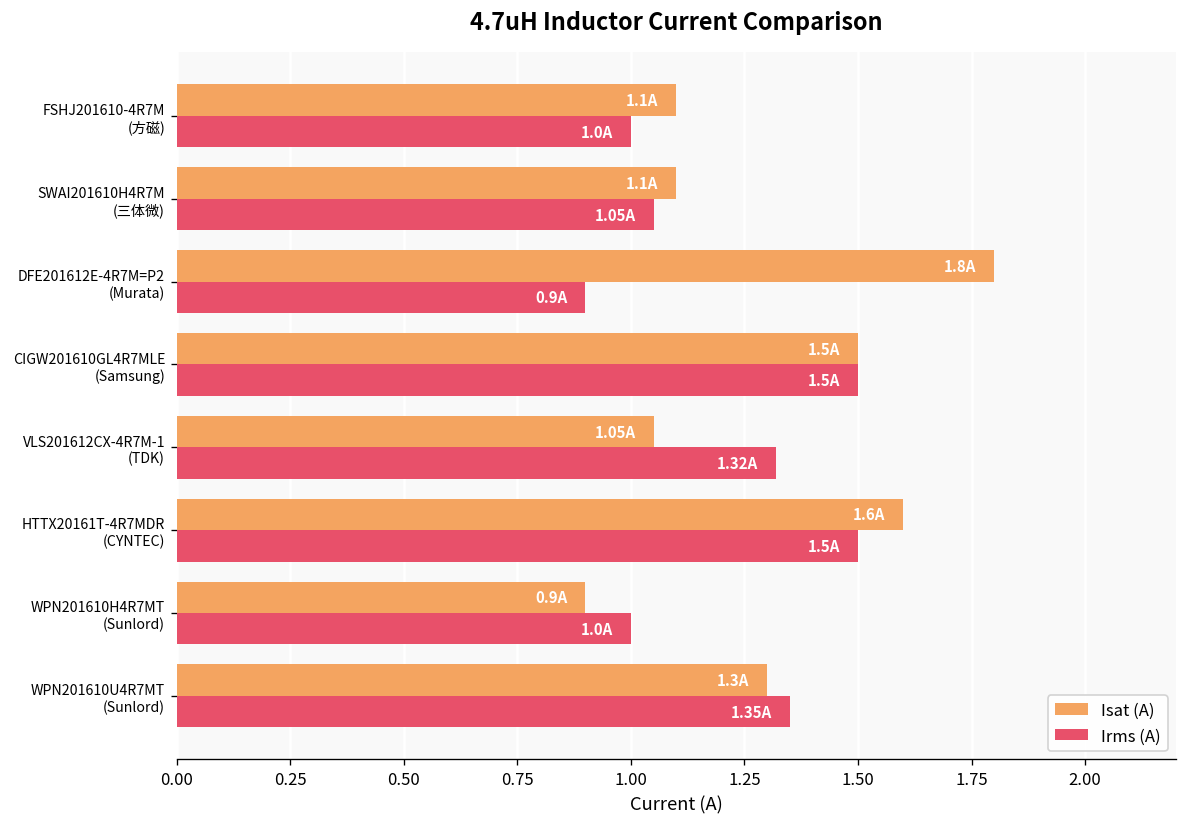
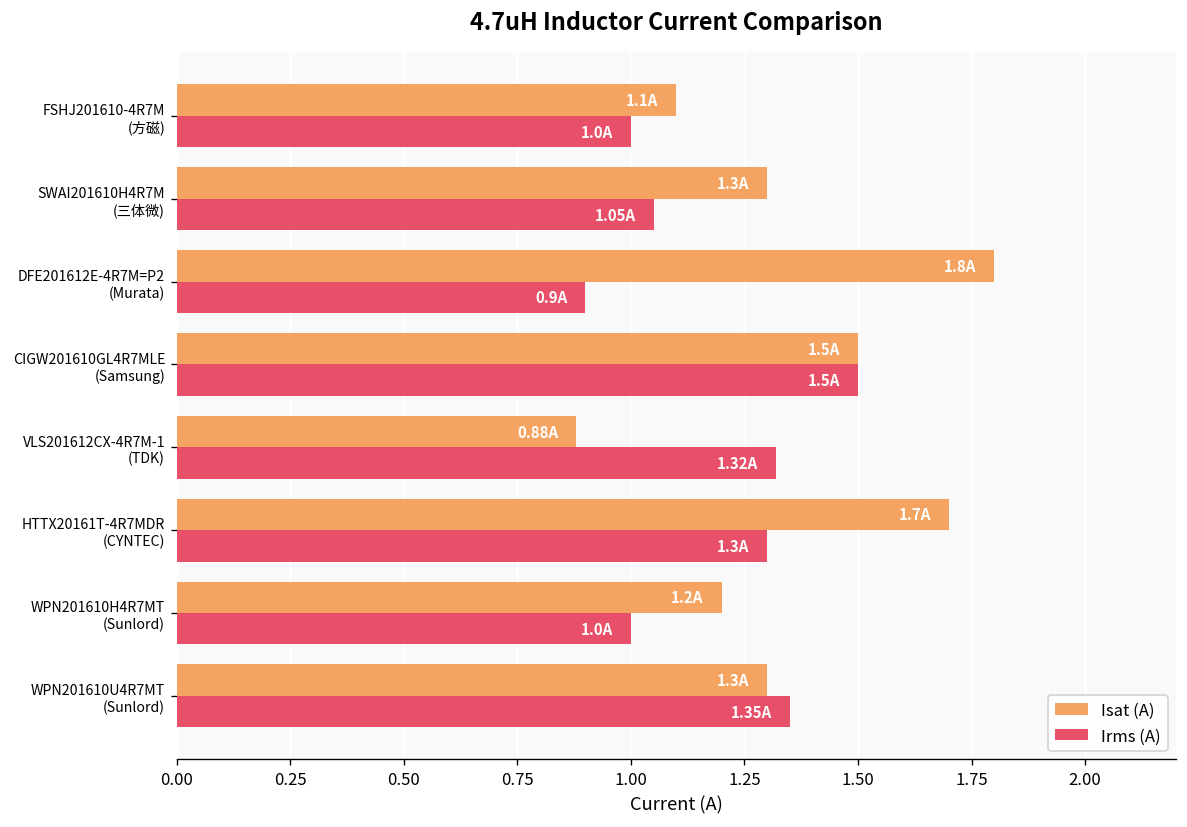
  {
    "Isat (A)": {
      "FSHJ201610-4R7M (方磁)": "1.1A",
-     "SWAI201610H4R7M (三体微)": "1.1A",
+     "SWAI201610H4R7M (三体微)": "1.3A",
      "DFE201612E-4R7M=P2 (Murata)": "1.8A",
      "CIGW201610GL4R7MLE (Samsung)": "1.5A",
-     "VLS201612CX-4R7M-1 (TDK)": "1.05A",
-     "HTTX20161T-4R7MDR (CYNTEC)": "1.6A",
-     "WPN201610H4R7MT (Sunlord)": "0.9A",
+     "VLS201612CX-4R7M-1 (TDK)": "0.88A",
+     "HTTX20161T-4R7MDR (CYNTEC)": "1.7A",
+     "WPN201610H4R7MT (Sunlord)": "1.2A",
      "WPN201610U4R7MT (Sunlord)": "1.3A"
    },
    "Irms (A)": {
      "FSHJ201610-4R7M (方磁)": "1.0A",
      "SWAI201610H4R7M (三体微)": "1.05A",
      "DFE201612E-4R7M=P2 (Murata)": "0.9A",
      "CIGW201610GL4R7MLE (Samsung)": "1.5A",
      "VLS201612CX-4R7M-1 (TDK)": "1.32A",
-     "HTTX20161T-4R7MDR (CYNTEC)": "1.5A",
+     "HTTX20161T-4R7MDR (CYNTEC)": "1.3A",
      "WPN201610H4R7MT (Sunlord)": "1.0A",
      "WPN201610U4R7MT (Sunlord)": "1.35A"
    }
  }
